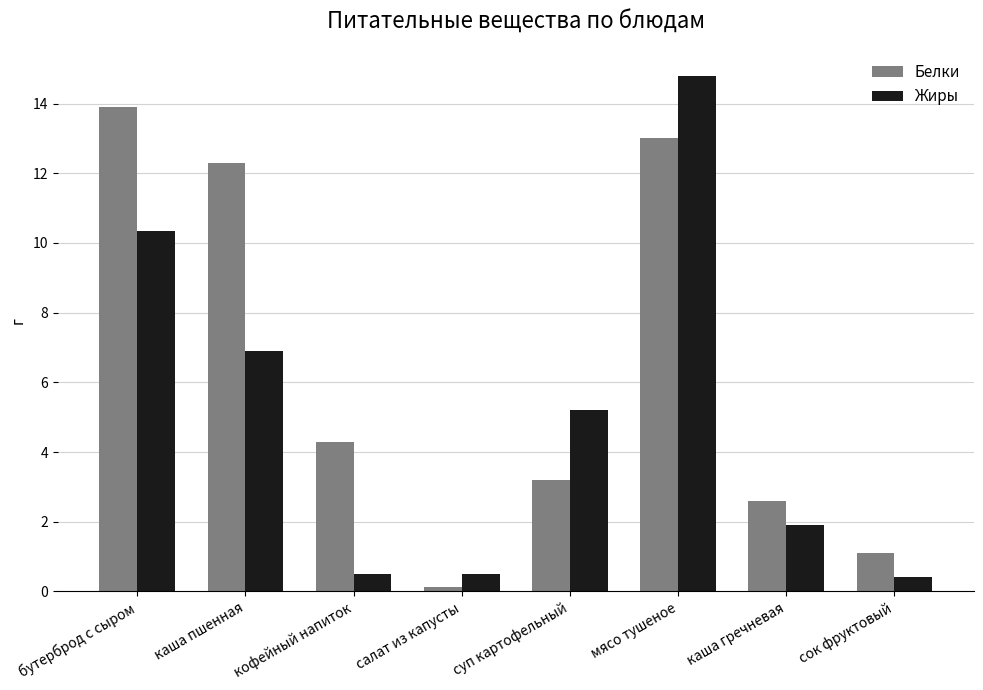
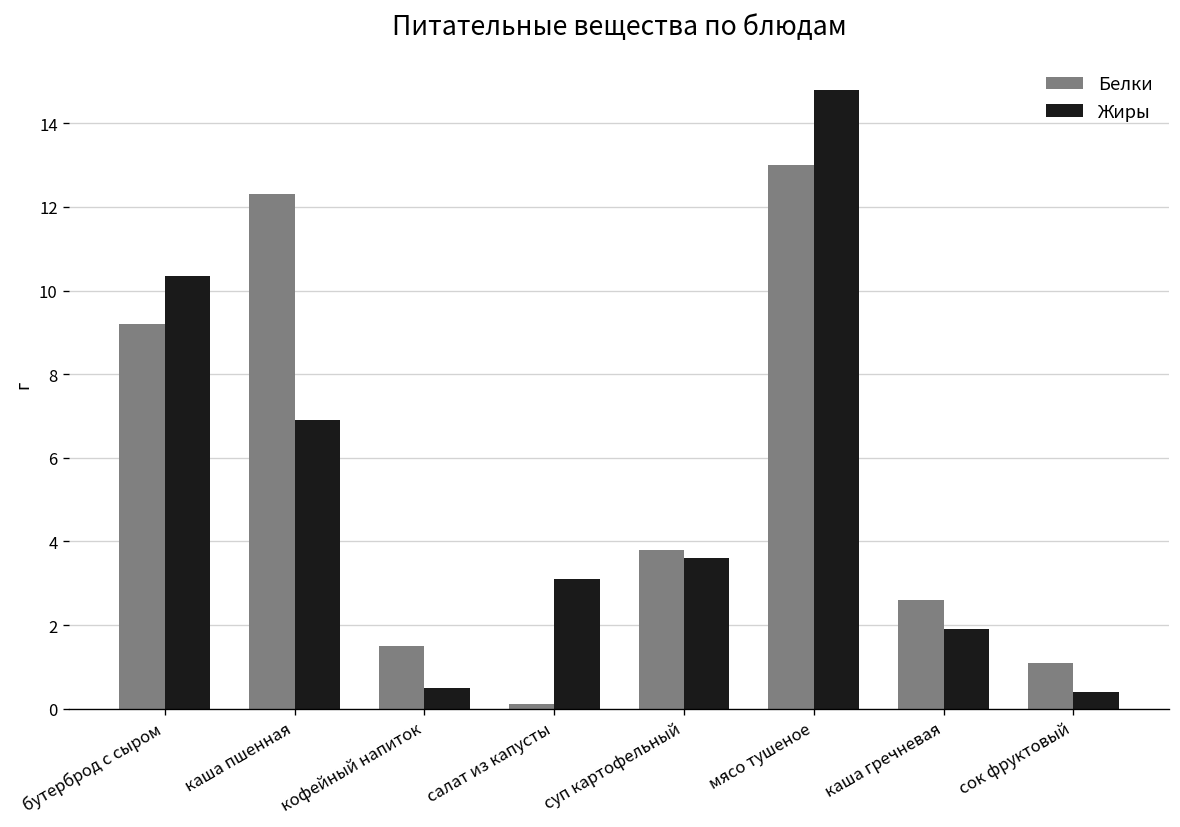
  {
    "Белки": {
-     "бутерброд с сыром": 13.9,
+     "бутерброд с сыром": 9.2,
      "каша пшенная": 12.3,
-     "кофейный напиток": 4.3,
+     "кофейный напиток": 1.5,
      "салат из капусты": 0.1,
-     "суп картофельный": 3.2,
+     "суп картофельный": 3.8,
      "мясо тушеное": 13.0,
      "каша гречневая": 2.6,
      "сок фруктовый": 1.1
    },
    "Жиры": {
      "бутерброд с сыром": 10.4,
      "каша пшенная": 6.9,
      "кофейный напиток": 0.5,
-     "салат из капусты": 0.5,
-     "суп картофельный": 5.2,
+     "салат из капусты": 3.1,
+     "суп картофельный": 3.6,
      "мясо тушеное": 14.8,
      "каша гречневая": 1.9,
      "сок фруктовый": 0.4
    }
  }
